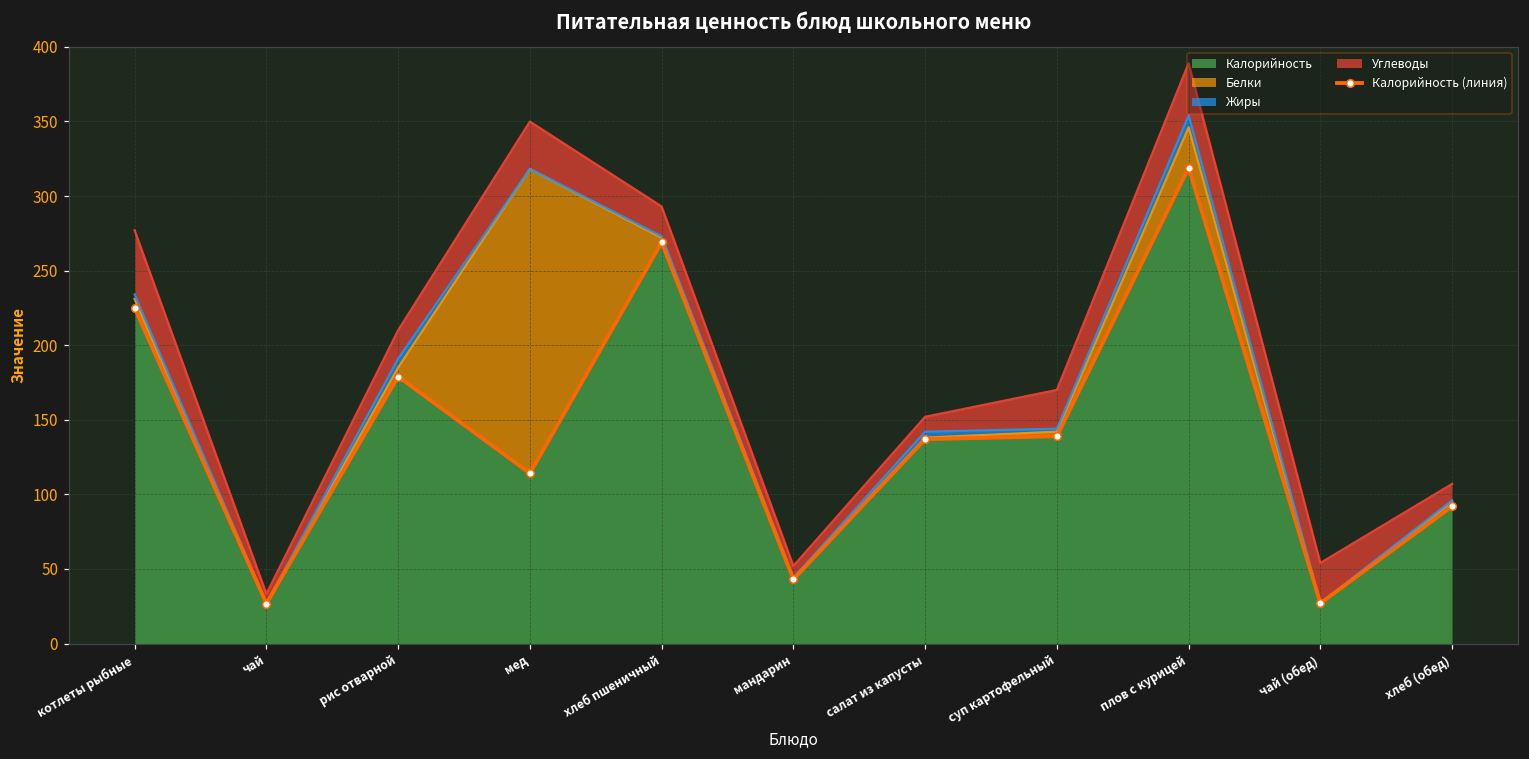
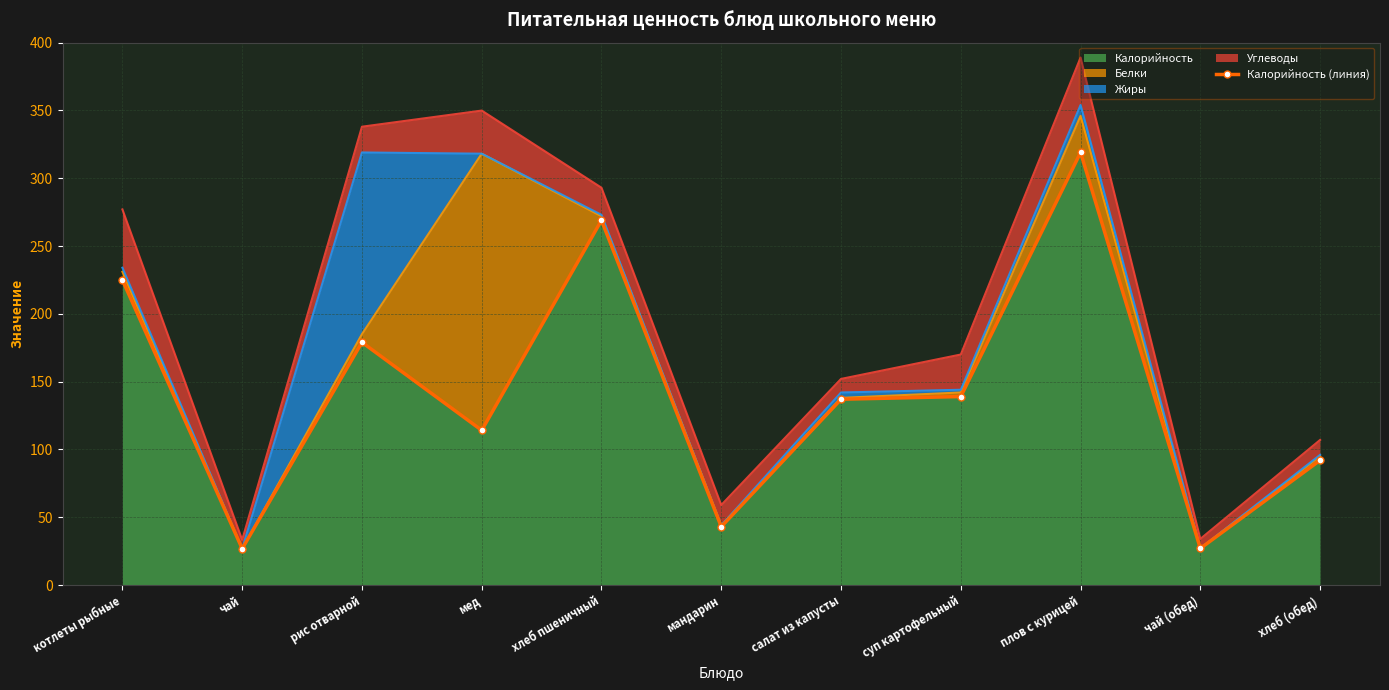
  {
    "Калорийность": {
      "котлеты рыбные": 225,
      "рис отварной": 179,
      "мед": 114,
      "хлеб пшеничный": 269,
      "суп картофельный": 139,
      "плов с курицей": 319,
      "хлеб (обед)": 92
    },
    "Белки": {
      "котлеты рыбные": 6,
      "рис отварной": 6,
      "суп картофельный": 3,
      "плов с курицей": 27
    },
    "Жиры": {
      "котлеты рыбные": 3,
-     "рис отварной": 6,
+     "рис отварной": 134,
      "салат из капусты": 4,
      "суп картофельный": 2,
      "плов с курицей": 8
    },
    "Углеводы": {
      "котлеты рыбные": 43,
      "чай": 6,
      "рис отварной": 19,
      "мед": 32,
      "хлеб пшеничный": 20,
-     "мандарин": 8,
+     "мандарин": 15,
      "салат из капусты": 10,
      "суп картофельный": 26,
-     "чай (обед)": 27,
+     "чай (обед)": 7,
      "хлеб (обед)": 11
    }
  }
